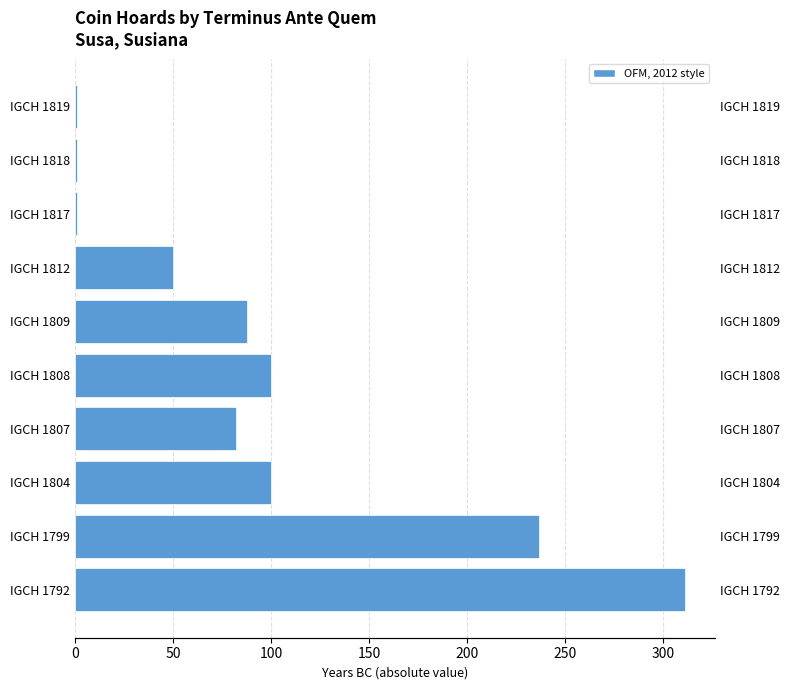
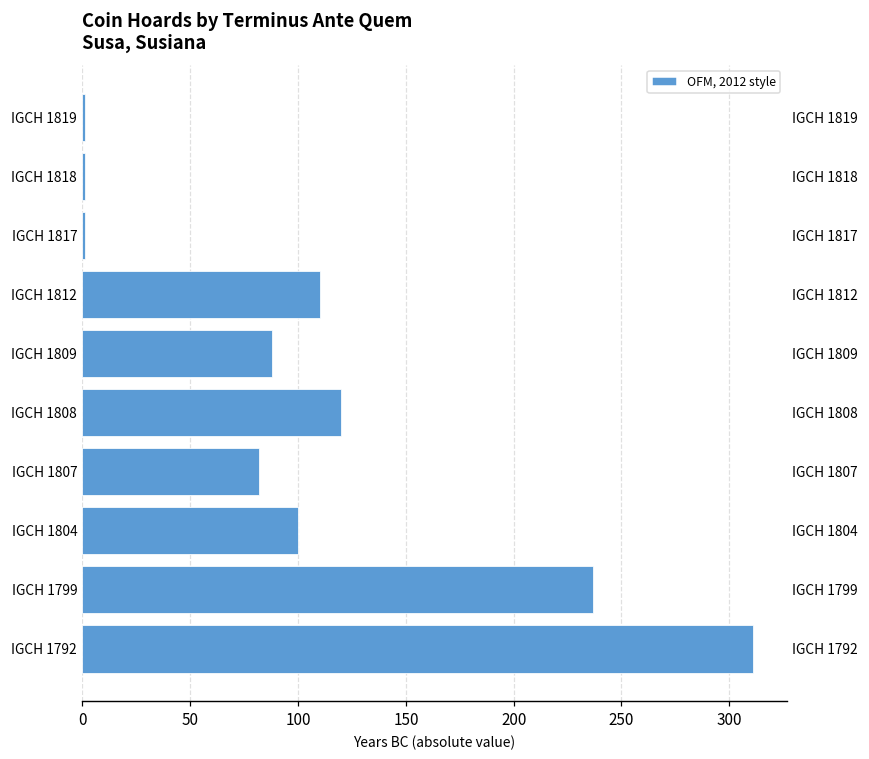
  {
-   "IGCH 1812": 50,
+   "IGCH 1812": 110,
    "IGCH 1809": 88,
-   "IGCH 1808": 100,
+   "IGCH 1808": 120,
    "IGCH 1807": 82,
    "IGCH 1804": 100,
    "IGCH 1799": 237,
    "IGCH 1792": 311
  }
